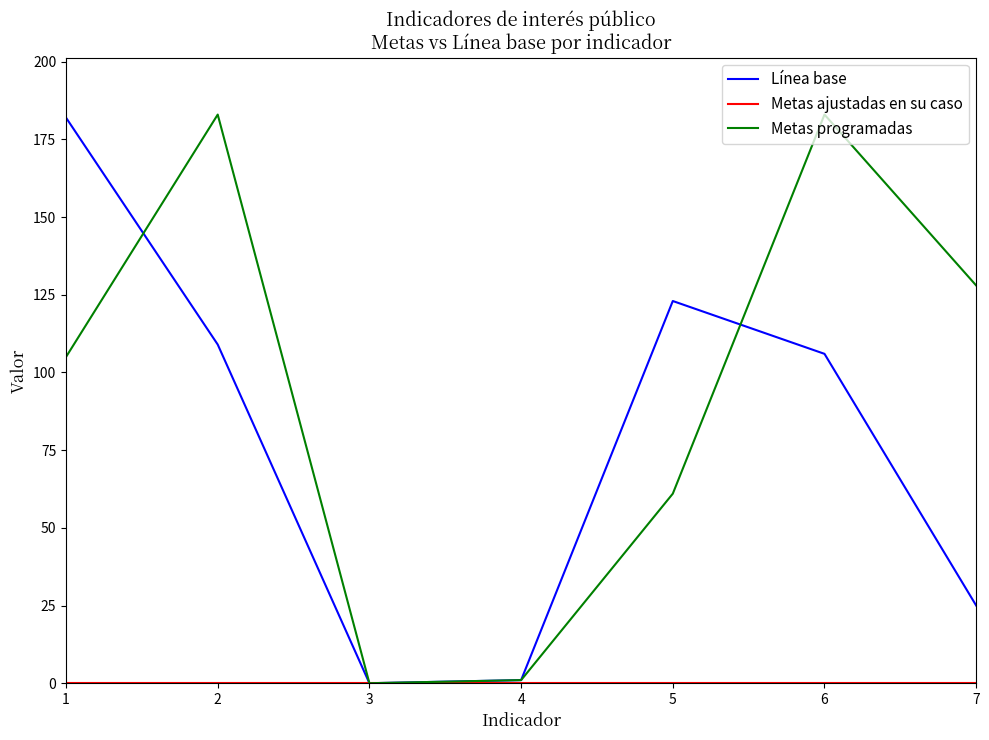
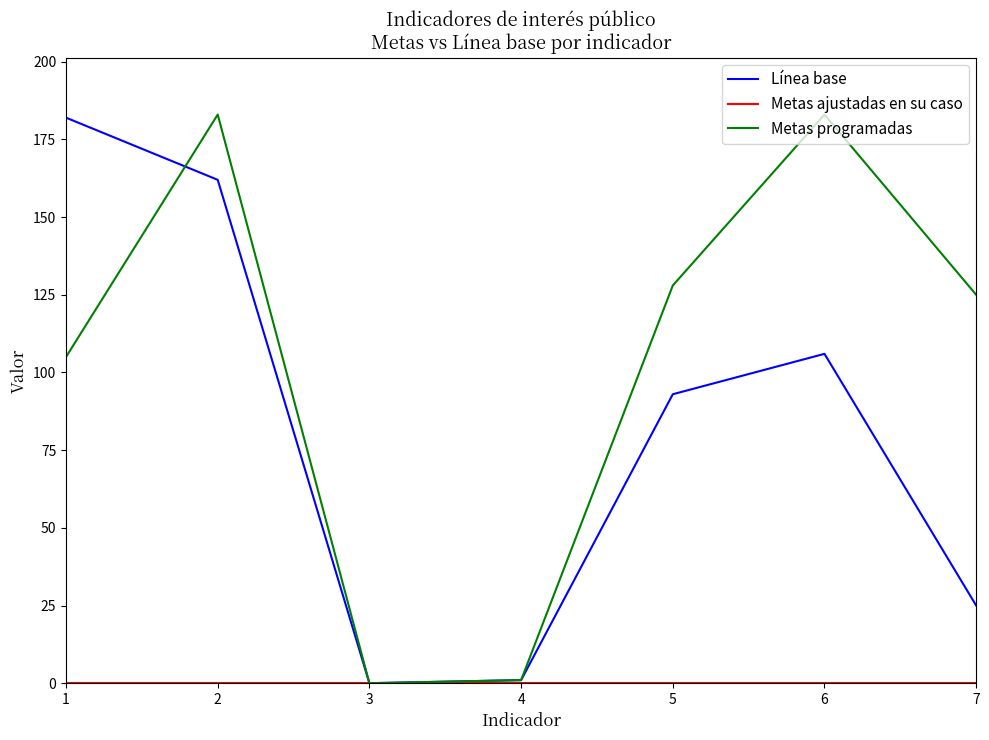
  {
    "Línea base": {
      "1": 182,
-     "2": 109,
-     "5": 123,
+     "2": 162,
+     "5": 93,
      "6": 106,
      "7": 25
    },
    "Metas ajustadas en su caso": {
      "1": 0,
      "2": 0,
      "4": 0,
      "5": 0,
      "6": 0,
      "7": 0
    },
    "Metas programadas": {
      "1": 105,
      "2": 183,
-     "5": 61,
-     "7": 128
+     "5": 128,
+     "7": 125
    }
  }
